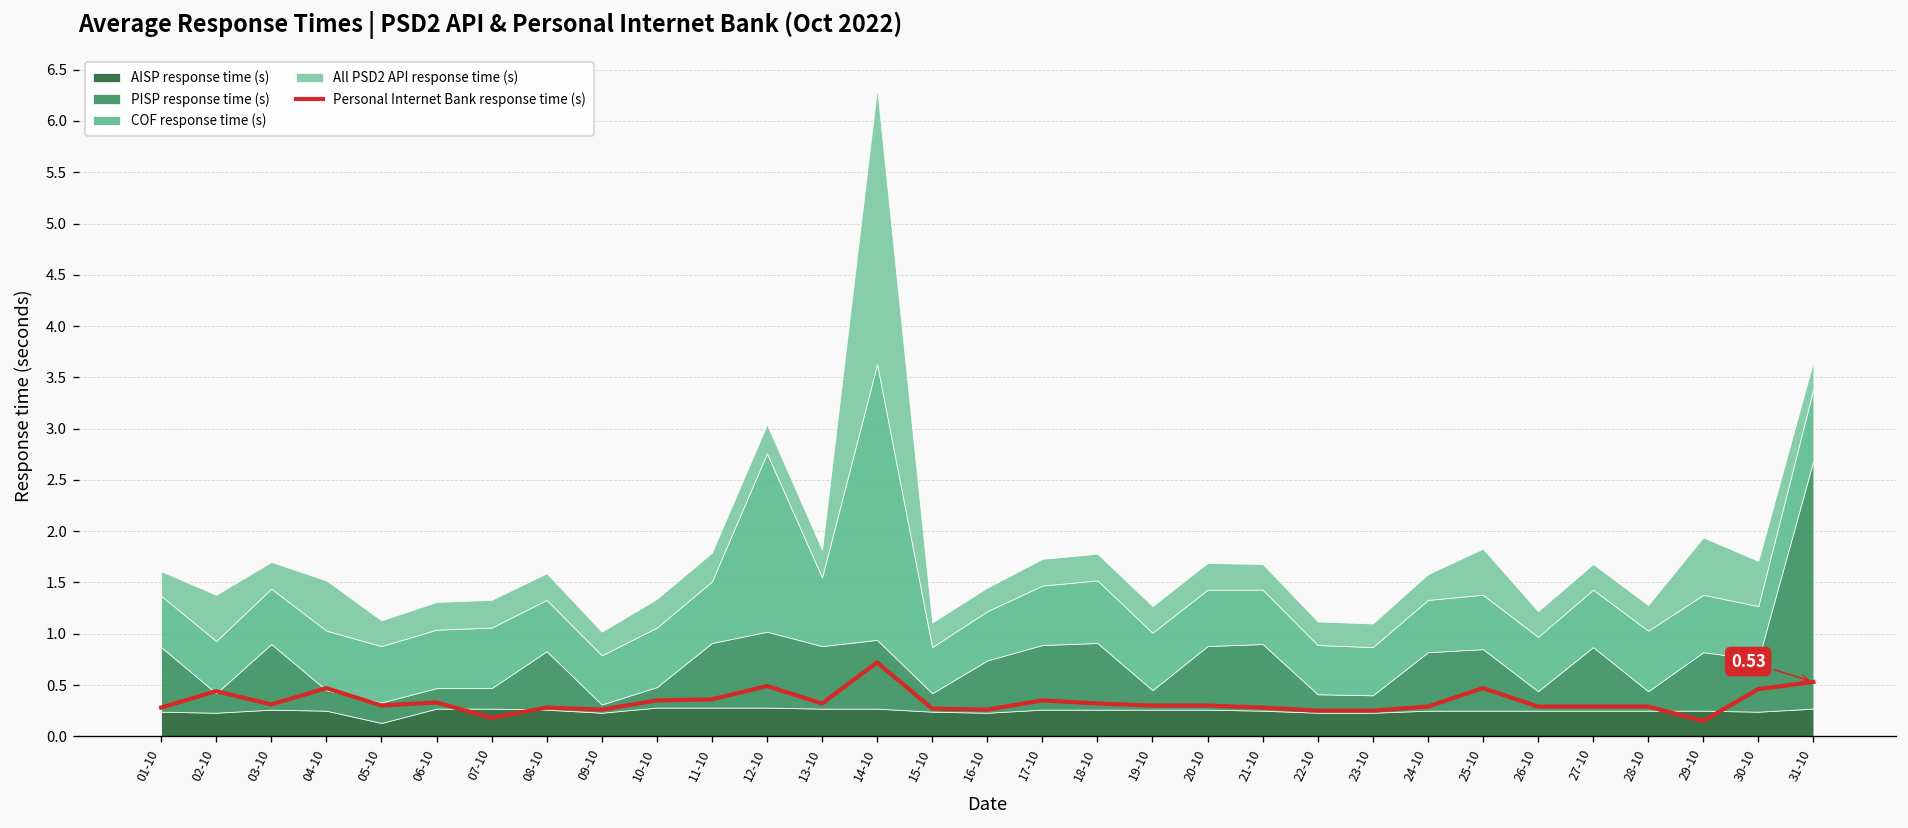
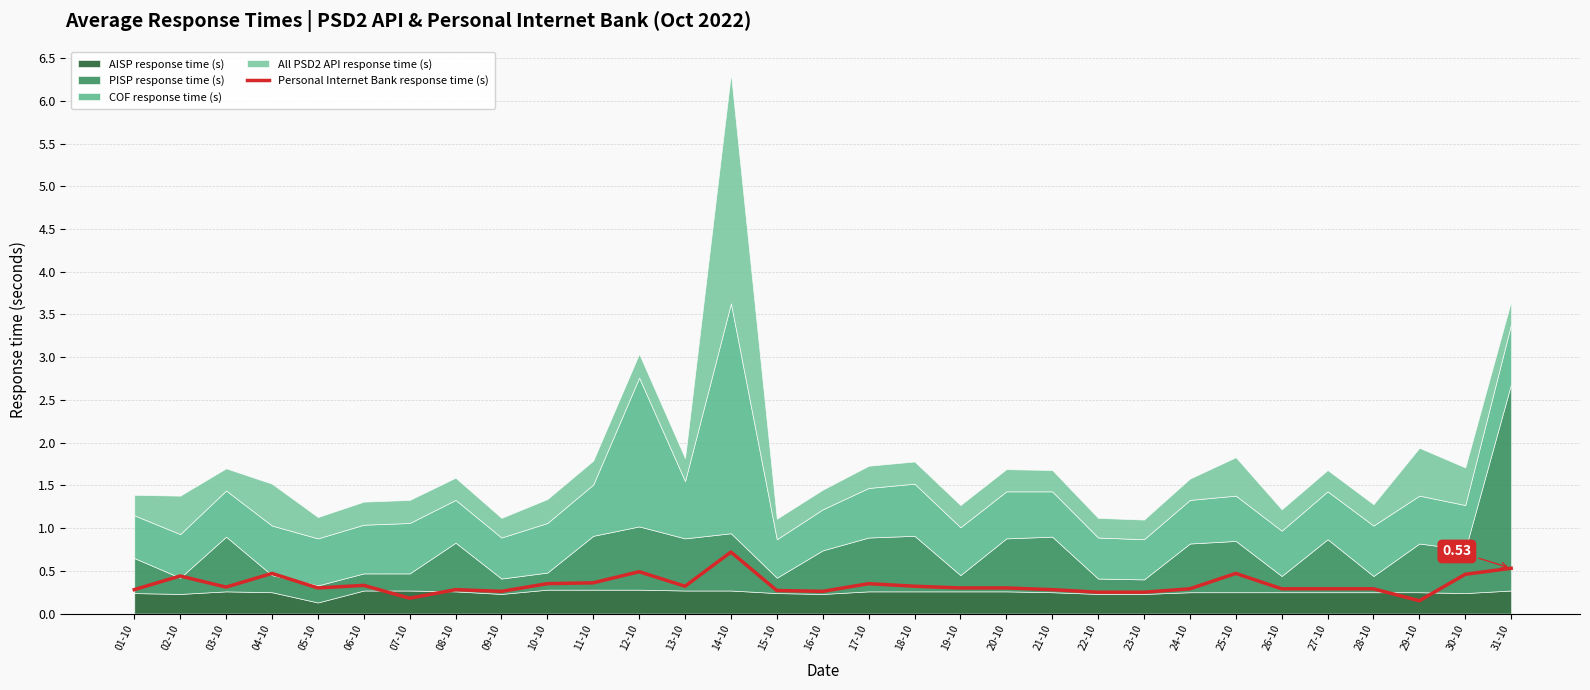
  {
    "Personal Internet Bank response time (s)": {
      "01-10": 0.3,
      "03-10": 0.3,
      "06-10": 0.3,
      "07-10": 0.2,
      "10-10": 0.4,
      "11-10": 0.4,
      "12-10": 0.5,
      "13-10": 0.3,
      "14-10": 0.7,
      "15-10": 0.3,
      "17-10": 0.4,
      "18-10": 0.3,
      "19-10": 0.3,
      "20-10": 0.3,
      "24-10": 0.3,
      "25-10": 0.5,
      "26-10": 0.3,
      "27-10": 0.3,
      "28-10": 0.3,
      "29-10": 0.2,
      "30-10": 0.5
    },
    "AISP response time (s)": {
      "01-10": 0.2,
      "02-10": 0.2,
      "03-10": 0.3,
      "04-10": 0.3,
      "05-10": 0.1,
      "06-10": 0.3,
      "07-10": 0.3,
      "10-10": 0.3,
      "11-10": 0.3,
      "12-10": 0.3,
      "13-10": 0.3,
      "14-10": 0.3,
      "15-10": 0.2,
      "17-10": 0.3,
      "18-10": 0.3,
      "19-10": 0.3,
      "20-10": 0.3,
      "24-10": 0.3,
      "25-10": 0.3,
      "26-10": 0.3,
      "27-10": 0.3,
      "28-10": 0.3,
      "29-10": 0.3,
      "30-10": 0.2,
      "31-10": 0.3
    },
    "PISP response time (s)": {
-     "01-10": 0.6,
+     "01-10": 0.4,
      "03-10": 0.6,
      "06-10": 0.2,
      "07-10": 0.2,
      "08-10": 0.6,
-     "09-10": 0.1,
+     "09-10": 0.2,
      "10-10": 0.2,
      "11-10": 0.6,
      "12-10": 0.7,
      "13-10": 0.6,
      "14-10": 0.7,
      "15-10": 0.2,
      "16-10": 0.5,
      "17-10": 0.6,
      "18-10": 0.7,
      "19-10": 0.2,
      "20-10": 0.6,
      "21-10": 0.7,
      "22-10": 0.2,
      "23-10": 0.2,
      "24-10": 0.6,
      "25-10": 0.6,
      "26-10": 0.2,
      "27-10": 0.6,
      "28-10": 0.2,
      "29-10": 0.6,
      "31-10": 2.4
    }
  }
